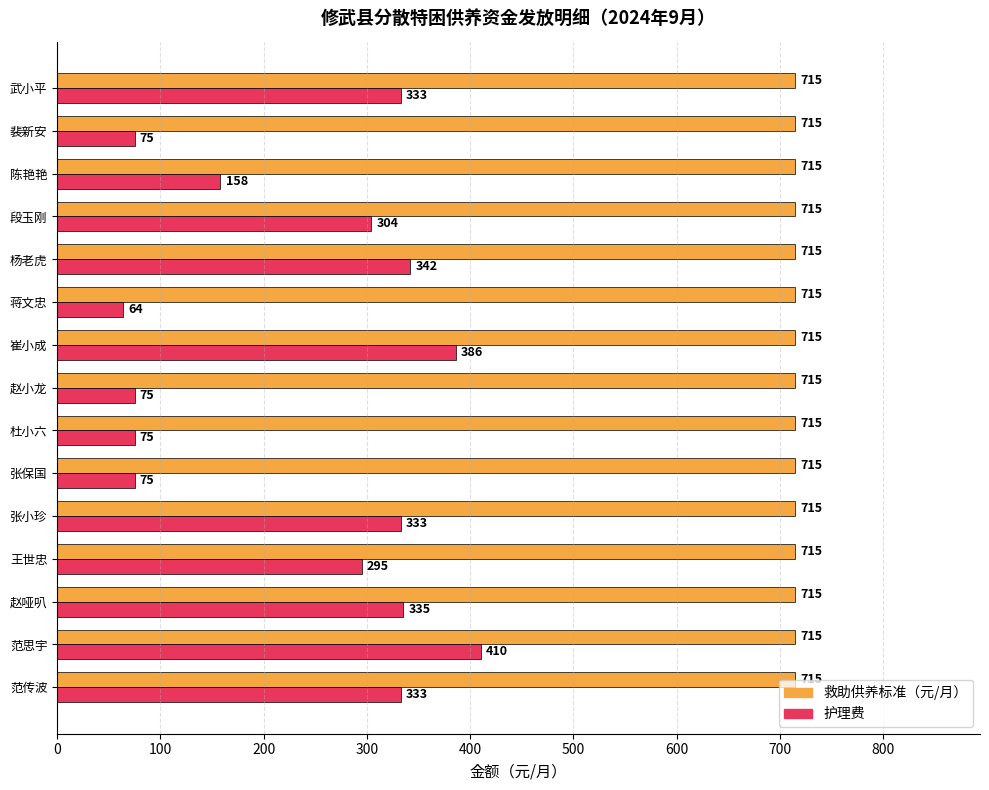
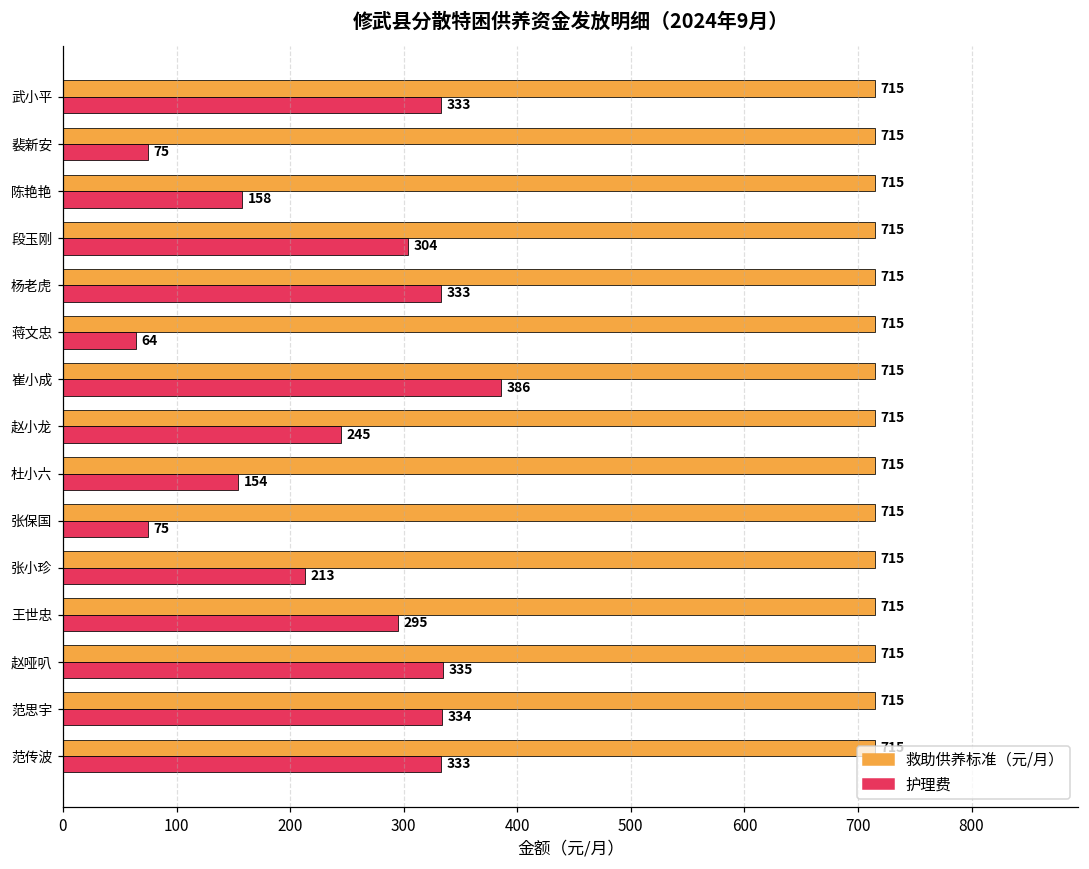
  {
    "救助供养标准（元/月）": {
      "武小平": 715,
      "裴新安": 715,
      "陈艳艳": 715,
      "段玉刚": 715,
      "杨老虎": 715,
      "蒋文忠": 715,
      "崔小成": 715,
      "赵小龙": 715,
      "杜小六": 715,
      "张保国": 715,
      "张小珍": 715,
      "王世忠": 715,
      "赵哑叭": 715,
      "范思宇": 715
    },
    "护理费": {
      "武小平": 333,
      "裴新安": 75,
      "陈艳艳": 158,
      "段玉刚": 304,
-     "杨老虎": 342,
+     "杨老虎": 333,
      "蒋文忠": 64,
      "崔小成": 386,
-     "赵小龙": 75,
-     "杜小六": 75,
+     "赵小龙": 245,
+     "杜小六": 154,
      "张保国": 75,
-     "张小珍": 333,
+     "张小珍": 213,
      "王世忠": 295,
      "赵哑叭": 335,
-     "范思宇": 410,
+     "范思宇": 334,
      "范传波": 333
    }
  }
